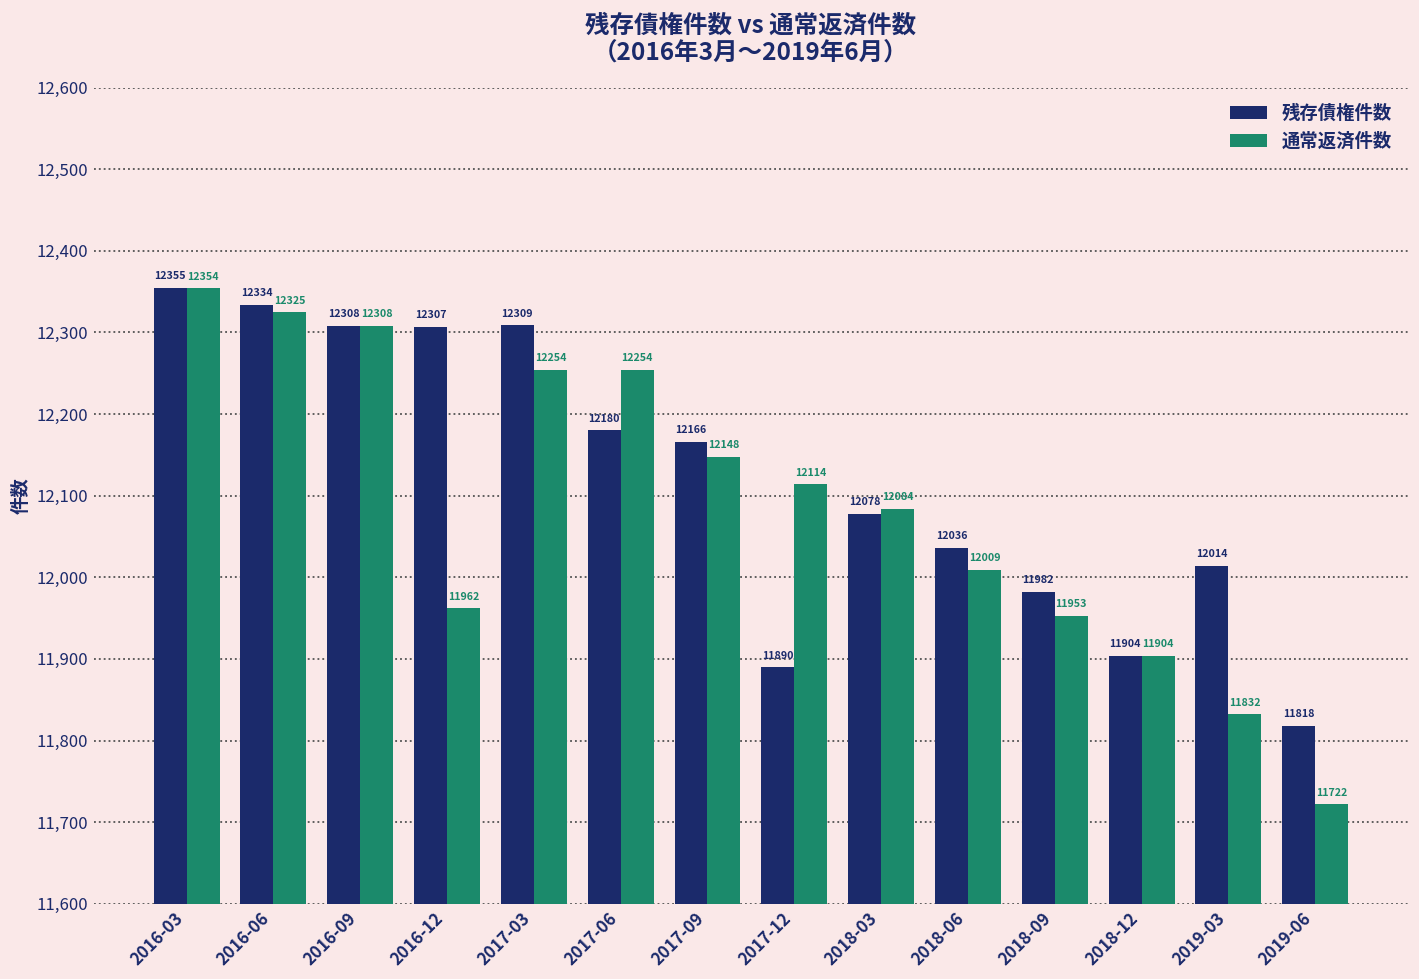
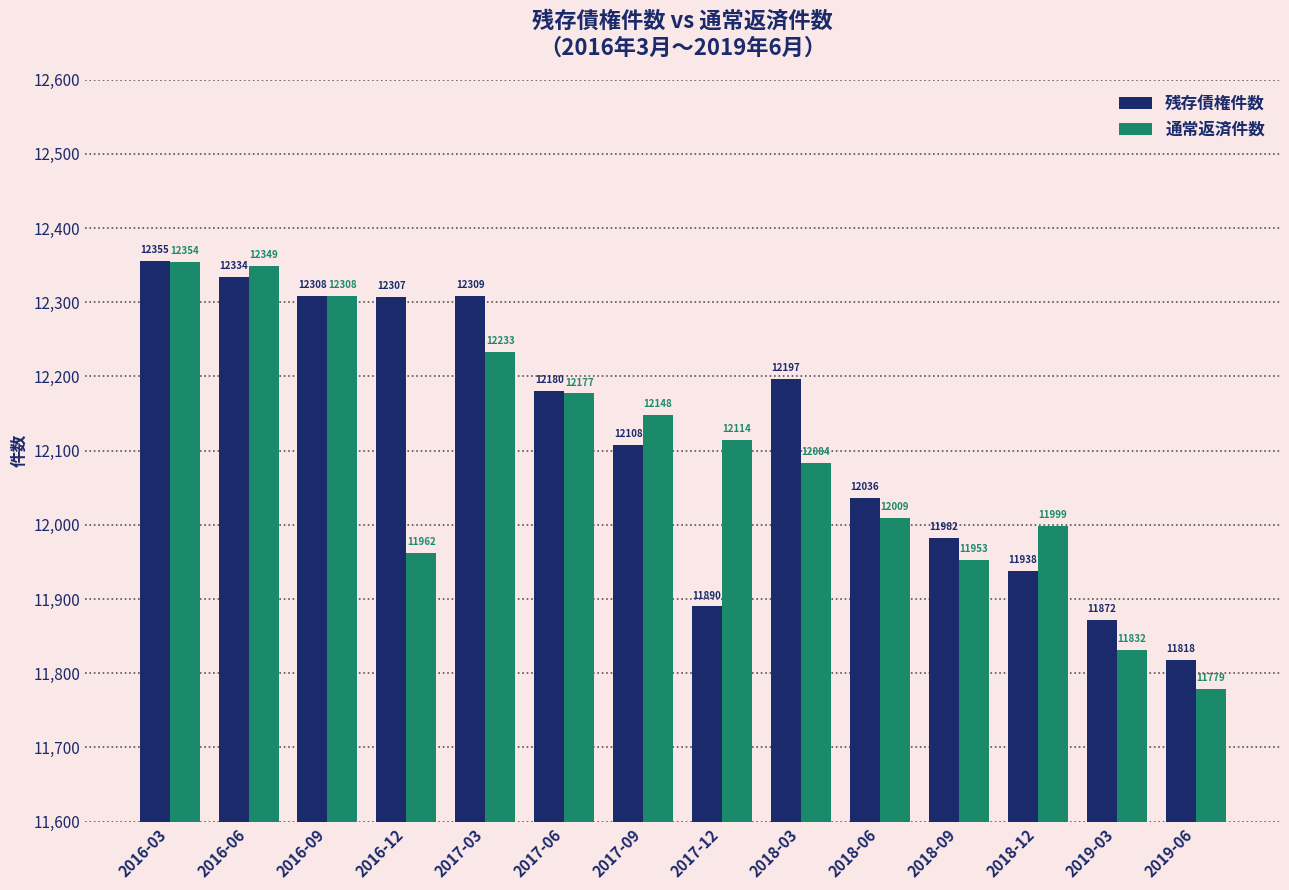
  {
    "残存債権件数": {
      "2016-03": 12355,
      "2016-06": 12334,
      "2016-09": 12308,
      "2016-12": 12307,
      "2017-03": 12309,
      "2017-06": 12180,
-     "2017-09": 12166,
+     "2017-09": 12108,
      "2017-12": 11890,
-     "2018-03": 12078,
+     "2018-03": 12197,
      "2018-06": 12036,
      "2018-09": 11982,
-     "2018-12": 11904,
-     "2019-03": 12014,
+     "2018-12": 11938,
+     "2019-03": 11872,
      "2019-06": 11818
    },
    "通常返済件数": {
      "2016-03": 12354,
-     "2016-06": 12325,
+     "2016-06": 12349,
      "2016-09": 12308,
      "2016-12": 11962,
-     "2017-03": 12254,
-     "2017-06": 12254,
+     "2017-03": 12233,
+     "2017-06": 12177,
      "2017-09": 12148,
      "2017-12": 12114,
      "2018-03": 12084,
      "2018-06": 12009,
      "2018-09": 11953,
-     "2018-12": 11904,
+     "2018-12": 11999,
      "2019-03": 11832,
-     "2019-06": 11722
+     "2019-06": 11779
    }
  }
